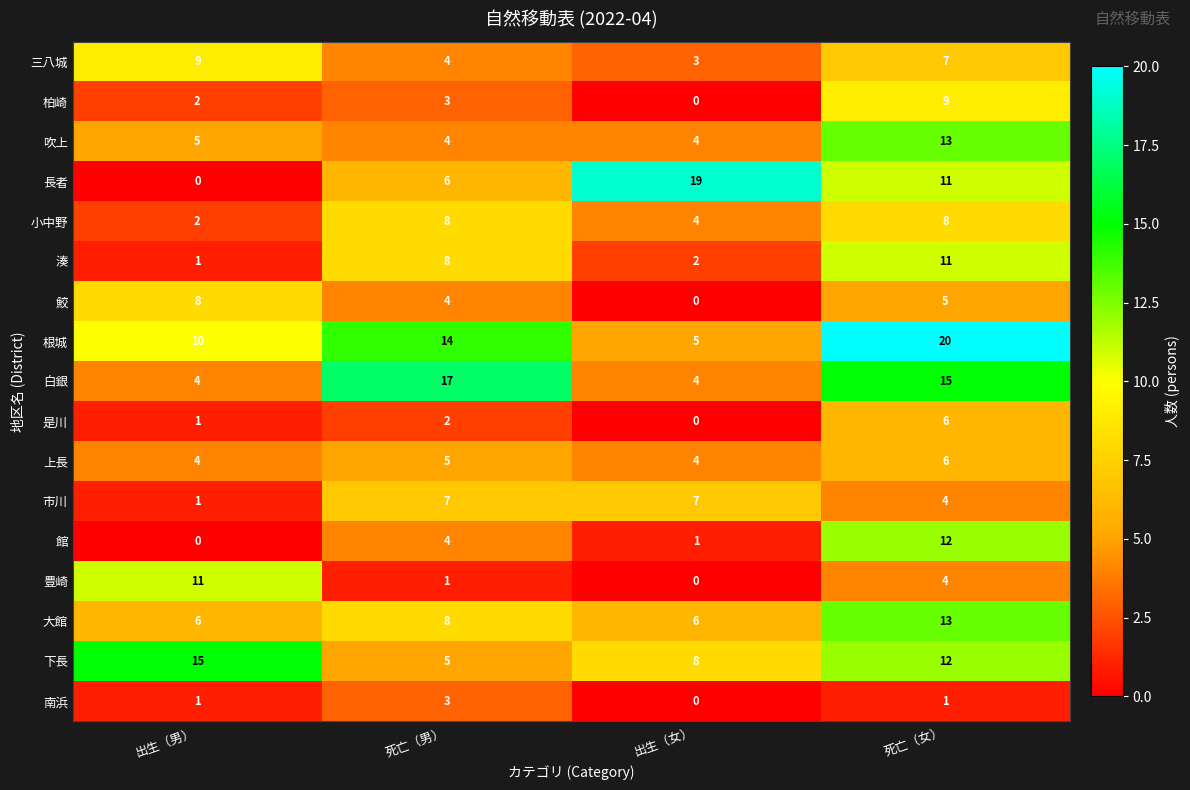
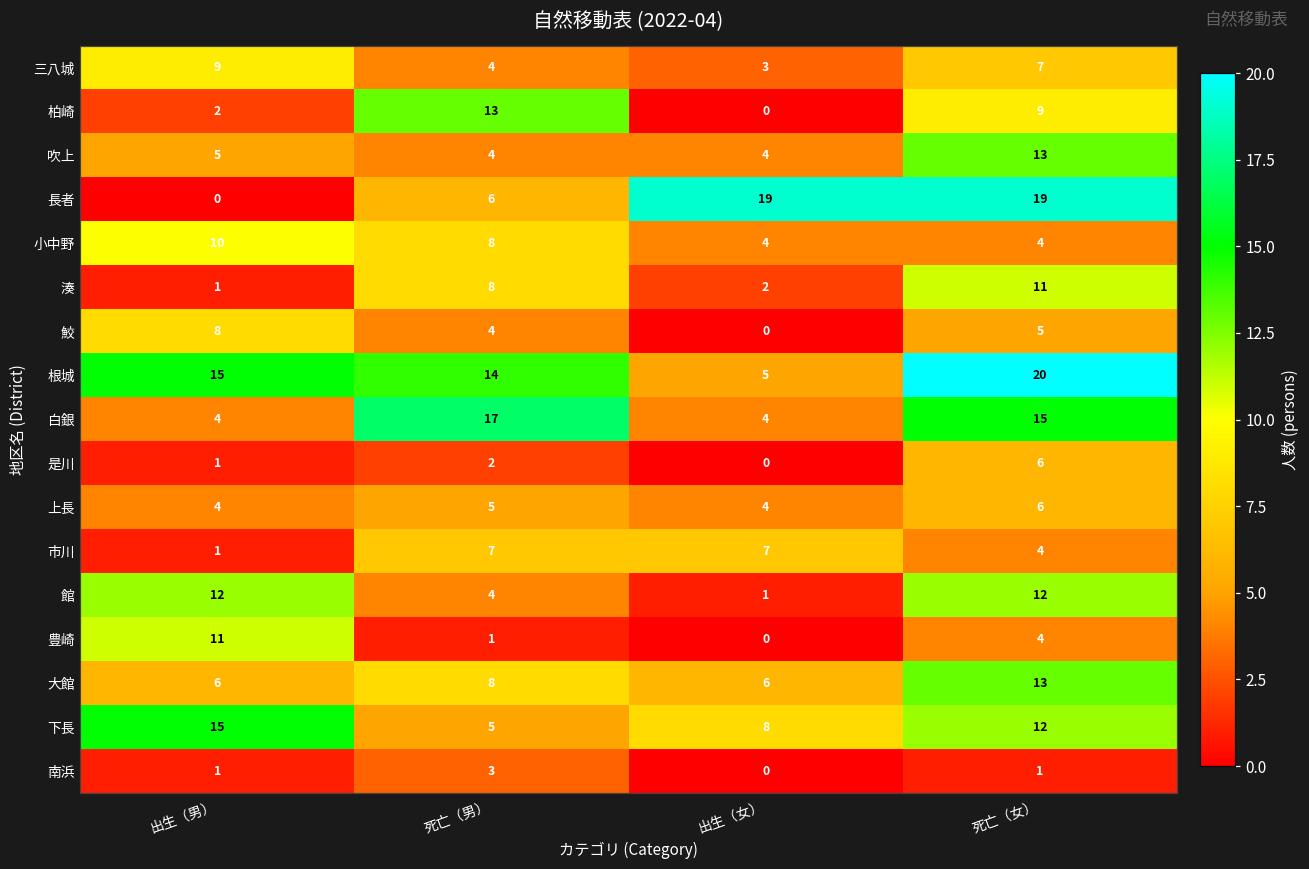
  {
    "三八城": {
      "出生（男）": 9,
      "死亡（男）": 4,
      "出生（女）": 3,
      "死亡（女）": 7
    },
    "柏崎": {
      "出生（男）": 2,
-     "死亡（男）": 3,
+     "死亡（男）": 13,
      "出生（女）": 0,
      "死亡（女）": 9
    },
    "吹上": {
      "出生（男）": 5,
      "死亡（男）": 4,
      "出生（女）": 4,
      "死亡（女）": 13
    },
    "長者": {
      "出生（男）": 0,
      "死亡（男）": 6,
      "出生（女）": 19,
-     "死亡（女）": 11
+     "死亡（女）": 19
    },
    "小中野": {
-     "出生（男）": 2,
+     "出生（男）": 10,
      "死亡（男）": 8,
      "出生（女）": 4,
-     "死亡（女）": 8
+     "死亡（女）": 4
    },
    "湊": {
      "出生（男）": 1,
      "死亡（男）": 8,
      "出生（女）": 2,
      "死亡（女）": 11
    },
    "鮫": {
      "出生（男）": 8,
      "死亡（男）": 4,
      "出生（女）": 0,
      "死亡（女）": 5
    },
    "根城": {
-     "出生（男）": 10,
+     "出生（男）": 15,
      "死亡（男）": 14,
      "出生（女）": 5,
      "死亡（女）": 20
    },
    "白銀": {
      "出生（男）": 4,
      "死亡（男）": 17,
      "出生（女）": 4,
      "死亡（女）": 15
    },
    "是川": {
      "出生（男）": 1,
      "死亡（男）": 2,
      "出生（女）": 0,
      "死亡（女）": 6
    },
    "上長": {
      "出生（男）": 4,
      "死亡（男）": 5,
      "出生（女）": 4,
      "死亡（女）": 6
    },
    "市川": {
      "出生（男）": 1,
      "死亡（男）": 7,
      "出生（女）": 7,
      "死亡（女）": 4
    },
    "館": {
-     "出生（男）": 0,
+     "出生（男）": 12,
      "死亡（男）": 4,
      "出生（女）": 1,
      "死亡（女）": 12
    },
    "豊崎": {
      "出生（男）": 11,
      "死亡（男）": 1,
      "出生（女）": 0,
      "死亡（女）": 4
    },
    "大館": {
      "出生（男）": 6,
      "死亡（男）": 8,
      "出生（女）": 6,
      "死亡（女）": 13
    },
    "下長": {
      "出生（男）": 15,
      "死亡（男）": 5,
      "出生（女）": 8,
      "死亡（女）": 12
    },
    "南浜": {
      "出生（男）": 1,
      "死亡（男）": 3,
      "出生（女）": 0,
      "死亡（女）": 1
    }
  }
